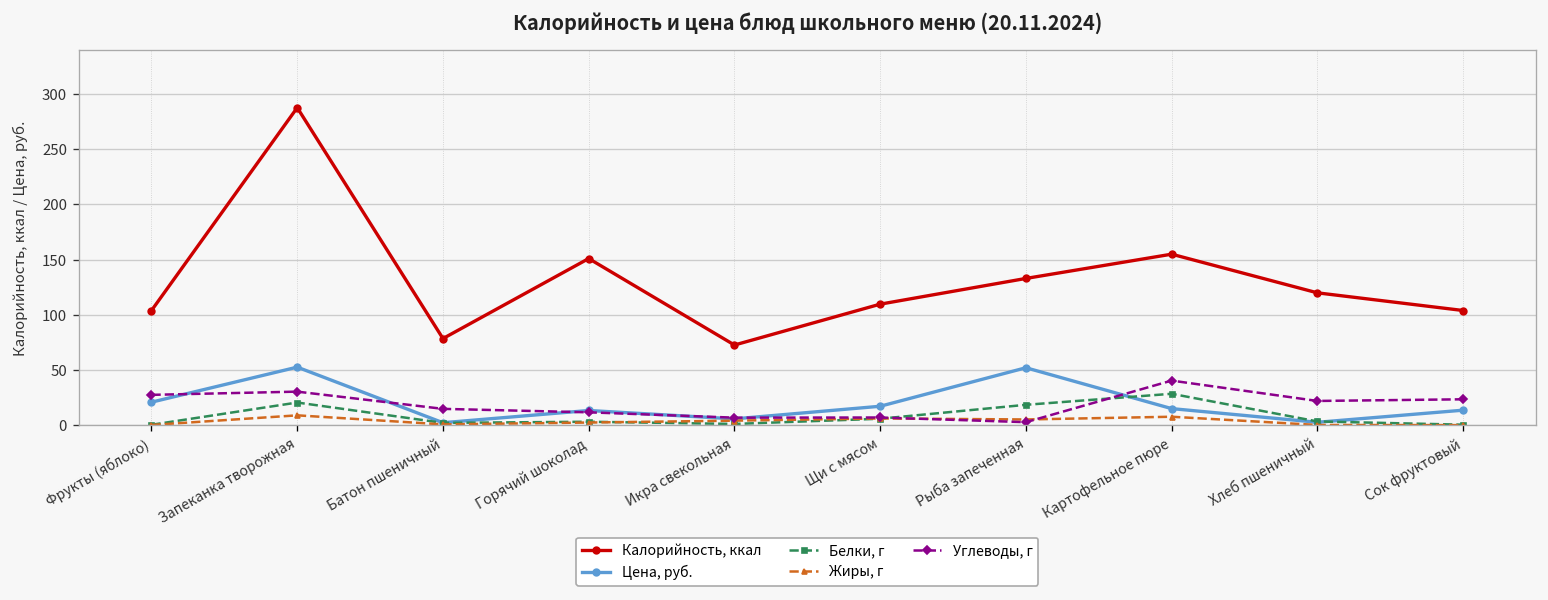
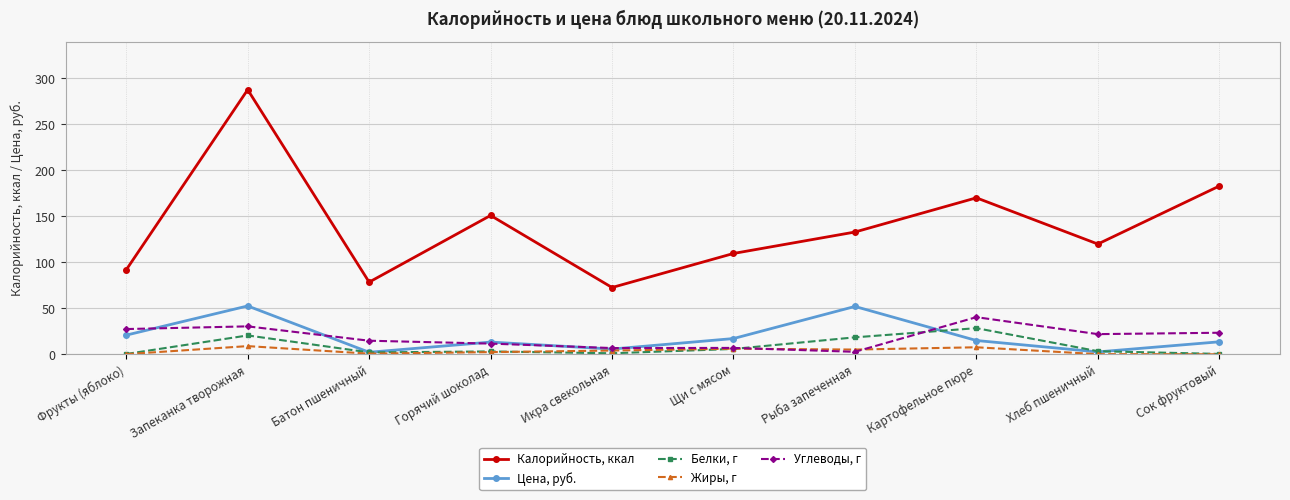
  {
    "Калорийность, ккал": {
-     "Фрукты (яблоко)": 100,
+     "Фрукты (яблоко)": 90,
      "Запеканка творожная": 290,
      "Батон пшеничный": 80,
      "Горячий шоколад": 150,
      "Икра свекольная": 70,
      "Щи с мясом": 110,
      "Рыба запеченная": 130,
-     "Картофельное пюре": 160,
+     "Картофельное пюре": 170,
      "Хлеб пшеничный": 120,
-     "Сок фруктовый": 100
+     "Сок фруктовый": 180
    },
    "Цена, руб.": {
      "Фрукты (яблоко)": 20,
      "Запеканка творожная": 50,
      "Щи с мясом": 20,
      "Рыба запеченная": 50,
      "Картофельное пюре": 20,
      "Сок фруктовый": 10
    },
    "Белки, г": {
      "Запеканка творожная": 20,
      "Икра свекольная": 0,
      "Рыба запеченная": 20,
      "Картофельное пюре": 30
    },
    "Жиры, г": {
      "Запеканка творожная": 10,
      "Картофельное пюре": 10
    },
    "Углеводы, г": {
      "Фрукты (яблоко)": 30,
      "Запеканка творожная": 30,
      "Батон пшеничный": 10,
      "Картофельное пюре": 40,
      "Хлеб пшеничный": 20,
      "Сок фруктовый": 20
    }
  }
